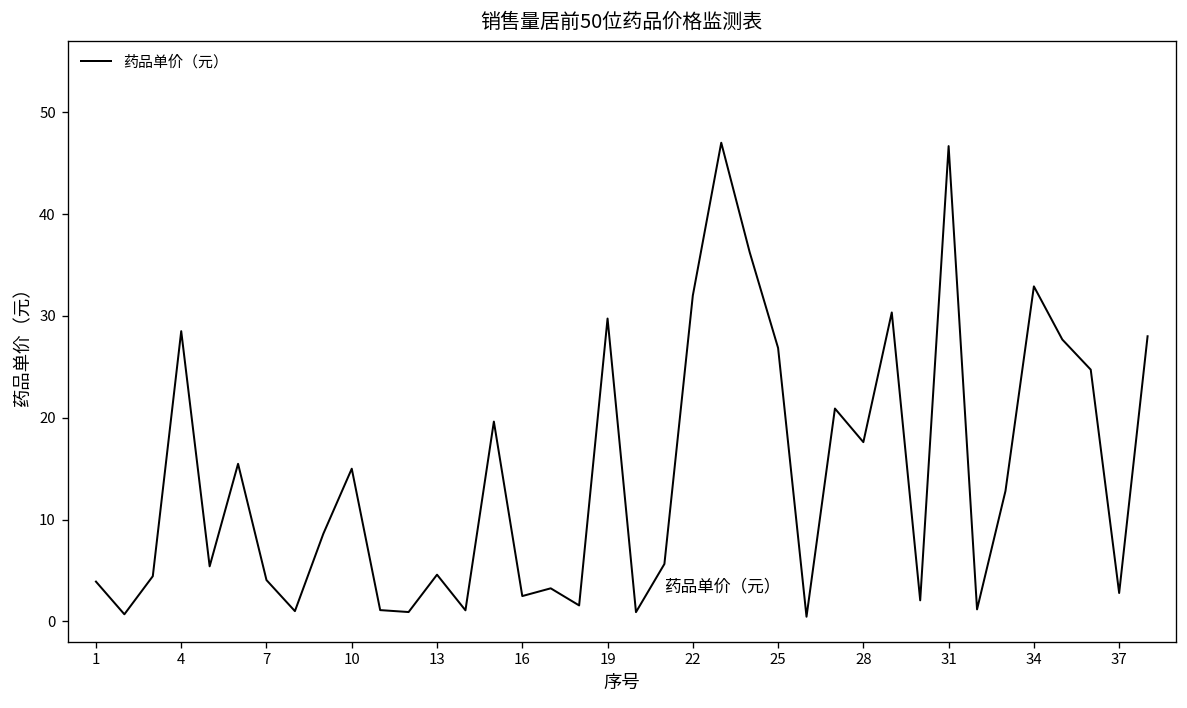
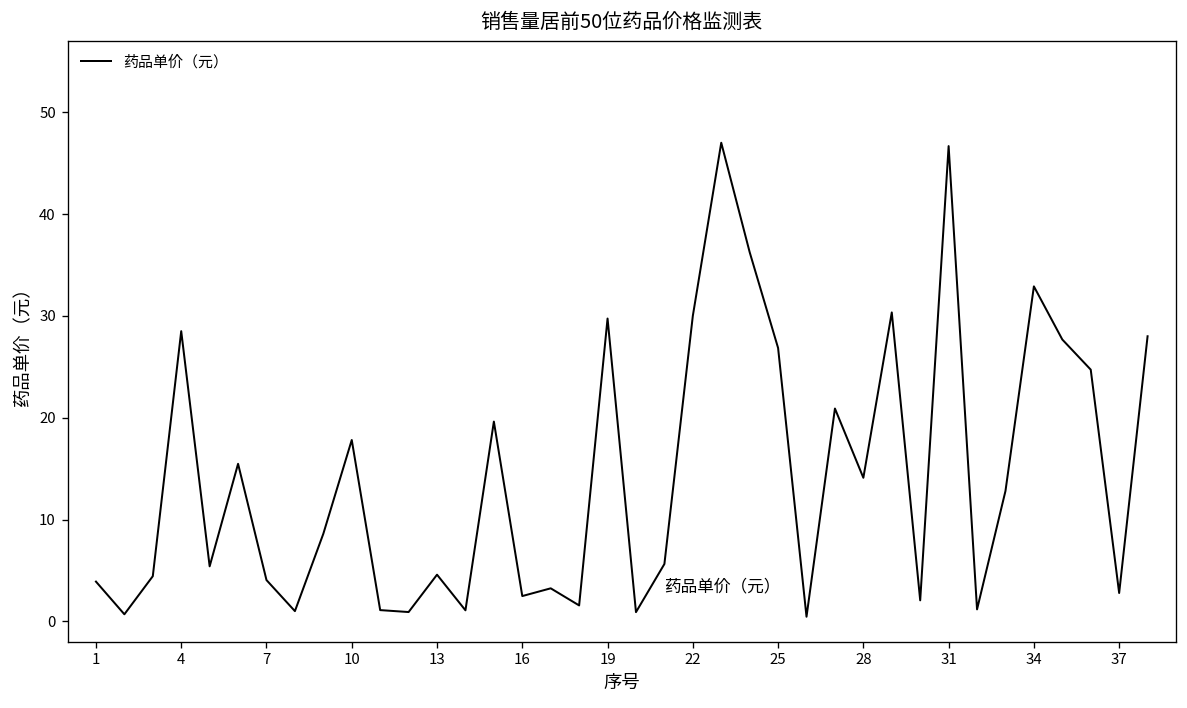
  {
    "1": 4,
    "4": 29,
    "7": 4,
-   "10": 15,
+   "10": 18,
    "13": 5,
    "16": 2,
    "19": 30,
-   "22": 32,
+   "22": 30,
    "25": 27,
-   "28": 18,
+   "28": 14,
    "31": 47,
    "34": 33,
    "37": 3
  }
